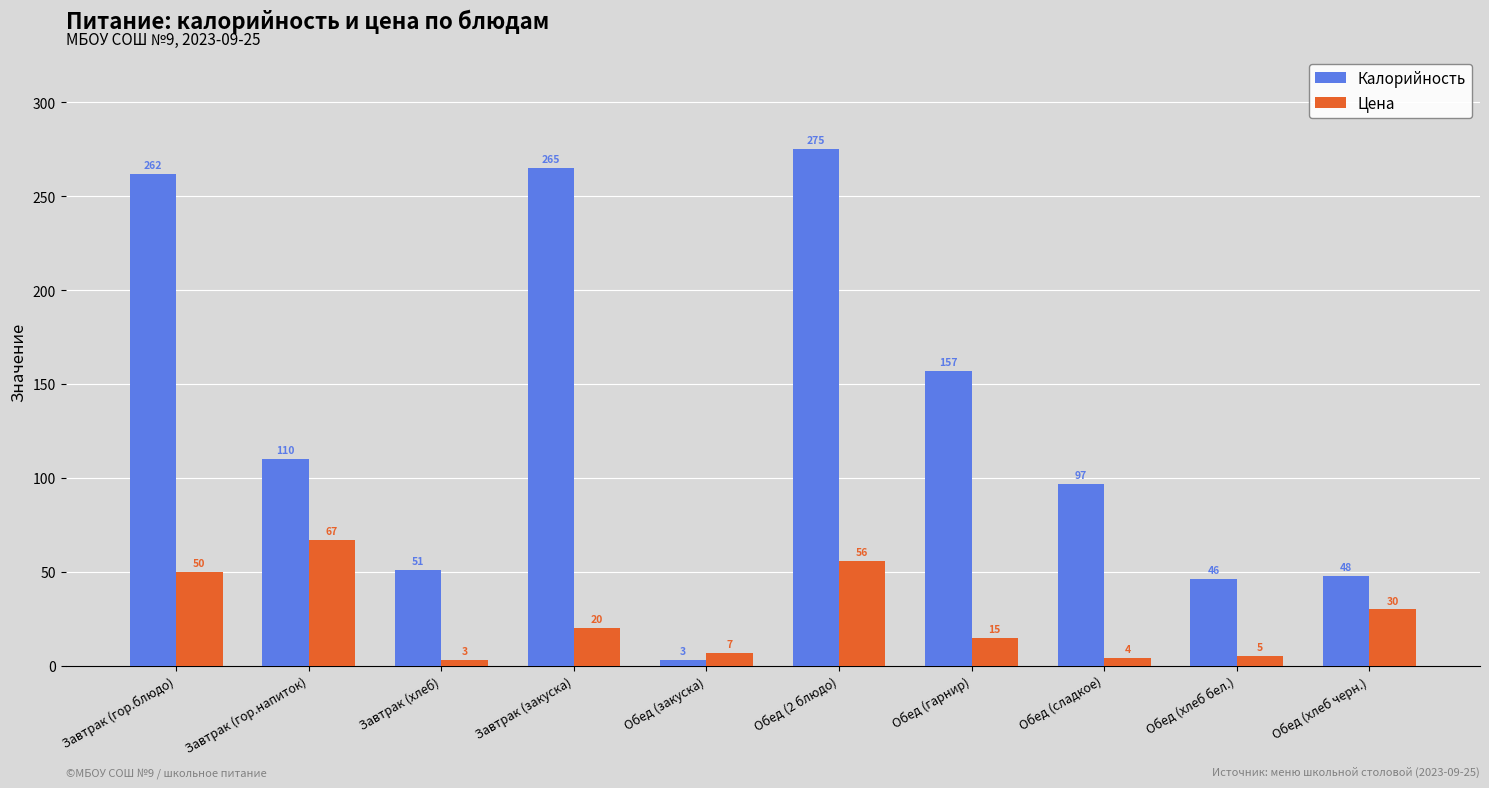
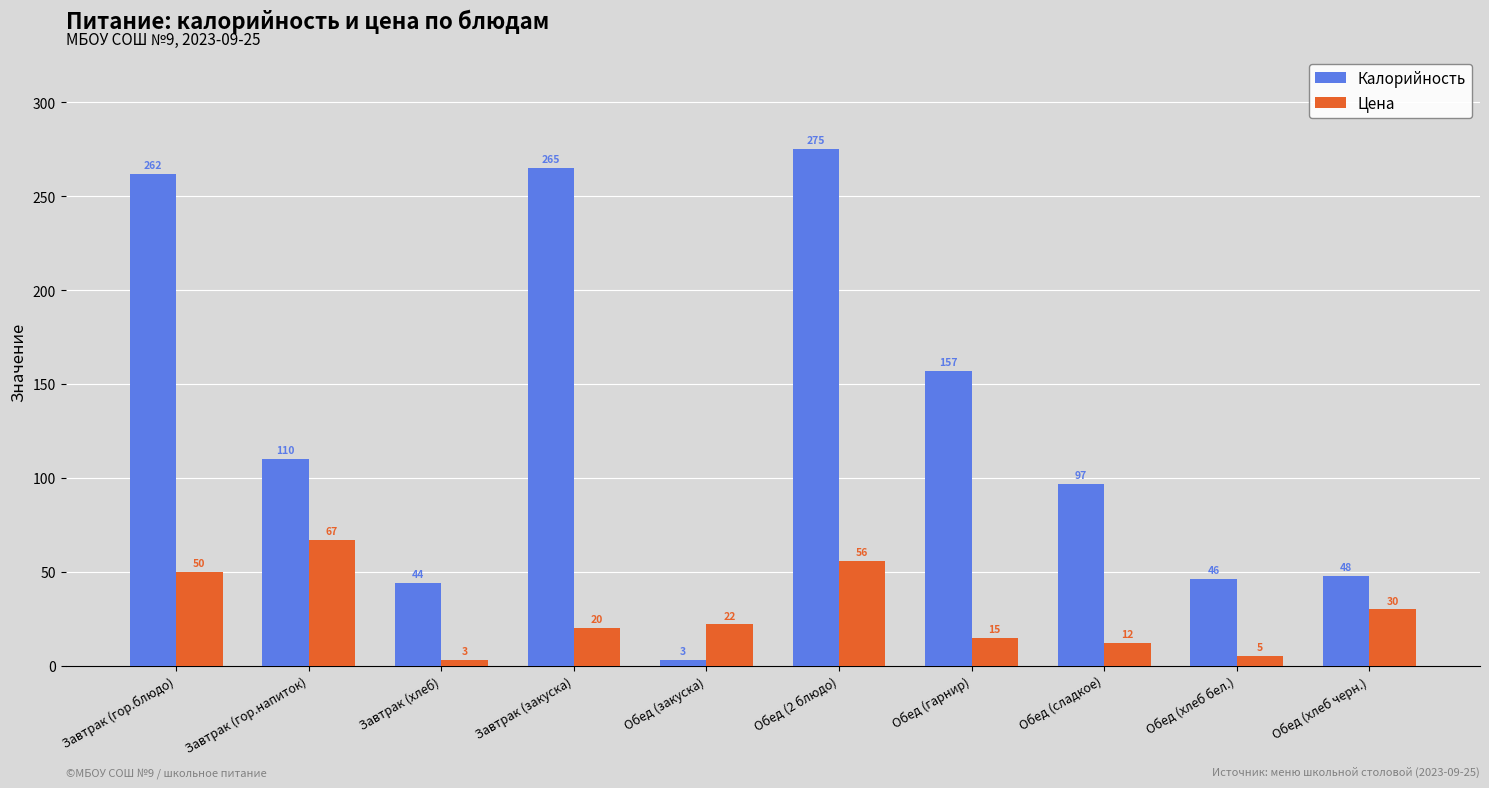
  {
    "Калорийность": {
      "Завтрак (гор.блюдо)": 262,
      "Завтрак (гор.напиток)": 110,
-     "Завтрак (хлеб)": 51,
+     "Завтрак (хлеб)": 44,
      "Завтрак (закуска)": 265,
      "Обед (закуска)": 3,
      "Обед (2 блюдо)": 275,
      "Обед (гарнир)": 157,
      "Обед (сладкое)": 97,
      "Обед (хлеб бел.)": 46,
      "Обед (хлеб черн.)": 48
    },
    "Цена": {
      "Завтрак (гор.блюдо)": 50,
      "Завтрак (гор.напиток)": 67,
      "Завтрак (хлеб)": 3,
      "Завтрак (закуска)": 20,
-     "Обед (закуска)": 7,
+     "Обед (закуска)": 22,
      "Обед (2 блюдо)": 56,
      "Обед (гарнир)": 15,
-     "Обед (сладкое)": 4,
+     "Обед (сладкое)": 12,
      "Обед (хлеб бел.)": 5,
      "Обед (хлеб черн.)": 30
    }
  }
